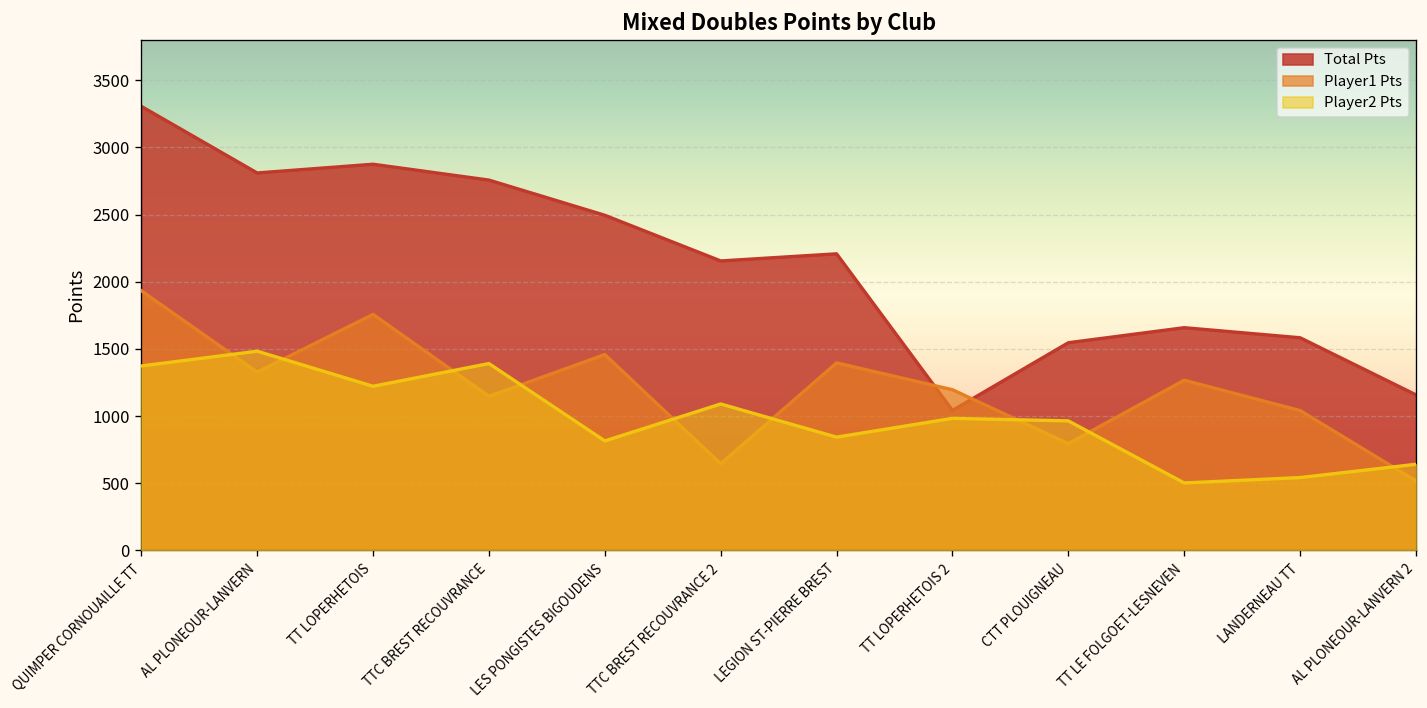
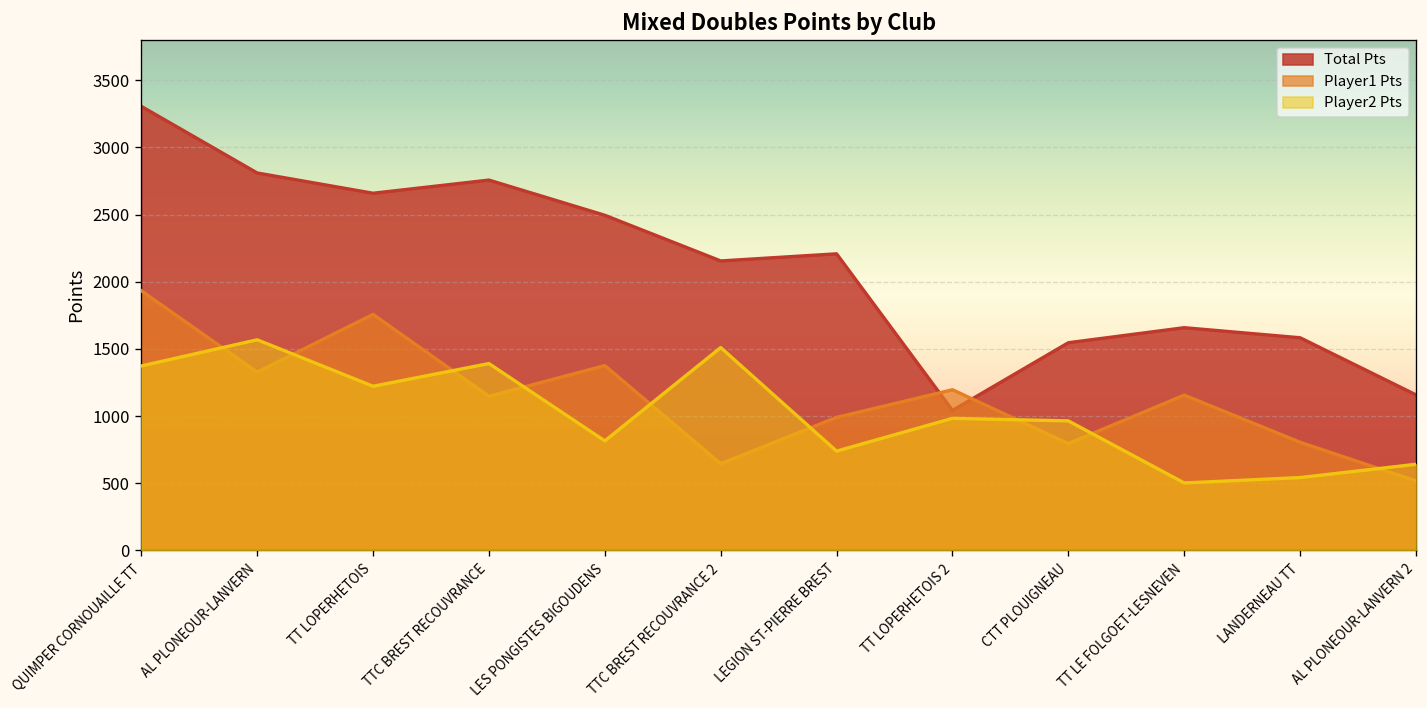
  {
    "Total Pts": {
      "QUIMPER CORNOUAILLE TT": 3310,
      "AL PLONEOUR-LANVERN": 2810,
-     "TT LOPERHETOIS": 2880,
+     "TT LOPERHETOIS": 2660,
      "TTC BREST RECOUVRANCE": 2760,
      "LES PONGISTES BIGOUDENS": 2500,
      "TTC BREST RECOUVRANCE 2": 2160,
      "LEGION ST-PIERRE BREST": 2210,
      "TT LOPERHETOIS 2": 1040,
      "CTT PLOUIGNEAU": 1550,
      "TT LE FOLGOET-LESNEVEN": 1660,
      "LANDERNEAU TT": 1580,
      "AL PLONEOUR-LANVERN 2": 1160
    },
    "Player1 Pts": {
      "QUIMPER CORNOUAILLE TT": 1930,
      "AL PLONEOUR-LANVERN": 1330,
      "TT LOPERHETOIS": 1760,
      "TTC BREST RECOUVRANCE": 1150,
-     "LES PONGISTES BIGOUDENS": 1460,
+     "LES PONGISTES BIGOUDENS": 1380,
      "TTC BREST RECOUVRANCE 2": 650,
-     "LEGION ST-PIERRE BREST": 1400,
+     "LEGION ST-PIERRE BREST": 990,
      "TT LOPERHETOIS 2": 1200,
      "CTT PLOUIGNEAU": 800,
-     "TT LE FOLGOET-LESNEVEN": 1270,
-     "LANDERNEAU TT": 1040,
+     "TT LE FOLGOET-LESNEVEN": 1160,
+     "LANDERNEAU TT": 810,
      "AL PLONEOUR-LANVERN 2": 520
    },
    "Player2 Pts": {
      "QUIMPER CORNOUAILLE TT": 1370,
-     "AL PLONEOUR-LANVERN": 1480,
+     "AL PLONEOUR-LANVERN": 1570,
      "TT LOPERHETOIS": 1220,
      "TTC BREST RECOUVRANCE": 1390,
      "LES PONGISTES BIGOUDENS": 820,
-     "TTC BREST RECOUVRANCE 2": 1090,
-     "LEGION ST-PIERRE BREST": 840,
+     "TTC BREST RECOUVRANCE 2": 1510,
+     "LEGION ST-PIERRE BREST": 740,
      "TT LOPERHETOIS 2": 980,
      "CTT PLOUIGNEAU": 960,
      "TT LE FOLGOET-LESNEVEN": 500,
      "LANDERNEAU TT": 540,
      "AL PLONEOUR-LANVERN 2": 640
    }
  }
